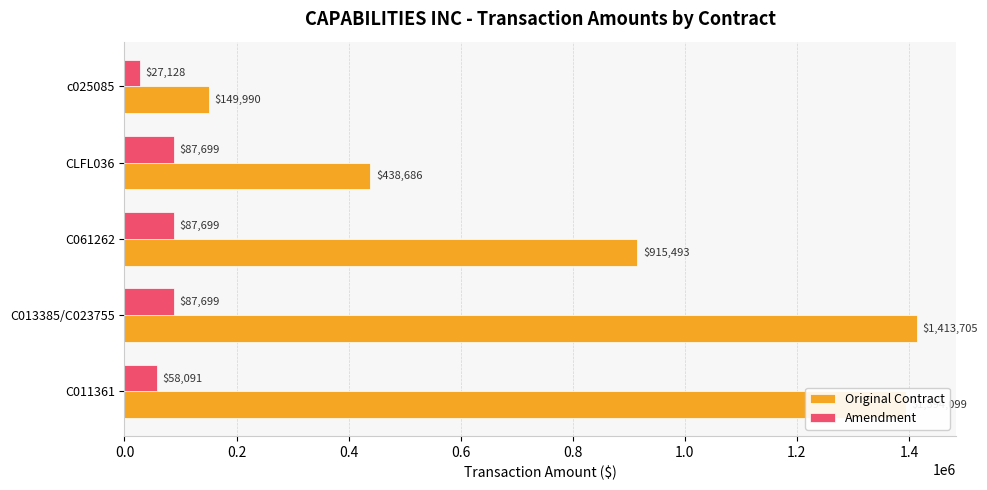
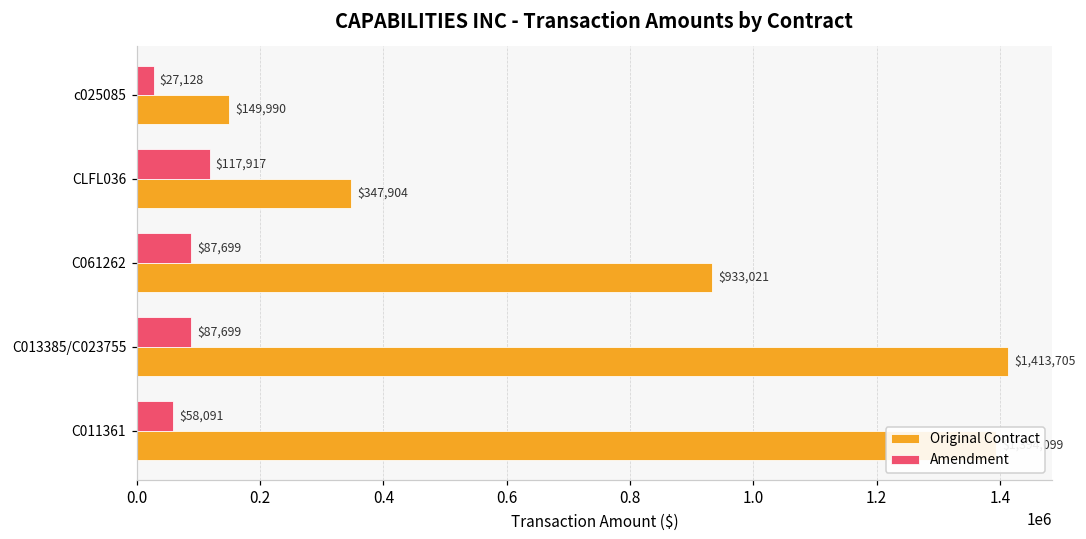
  {
    "Original Contract": {
      "c025085": "$149,990",
-     "CLFL036": "$438,686",
-     "C061262": "$915,493",
+     "CLFL036": "$347,904",
+     "C061262": "$933,021",
      "C013385/C023755": "$1,413,705"
    },
    "Amendment": {
      "c025085": "$27,128",
-     "CLFL036": "$87,699",
+     "CLFL036": "$117,917",
      "C061262": "$87,699",
      "C013385/C023755": "$87,699",
      "C011361": "$58,091"
    }
  }
